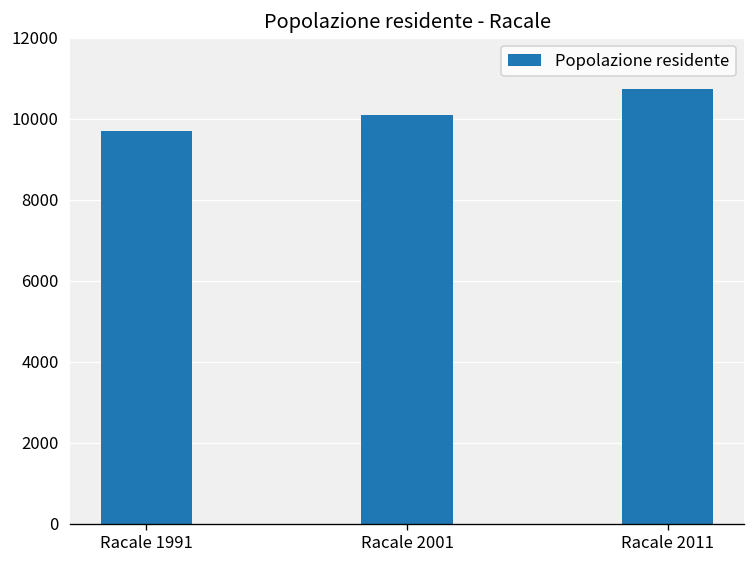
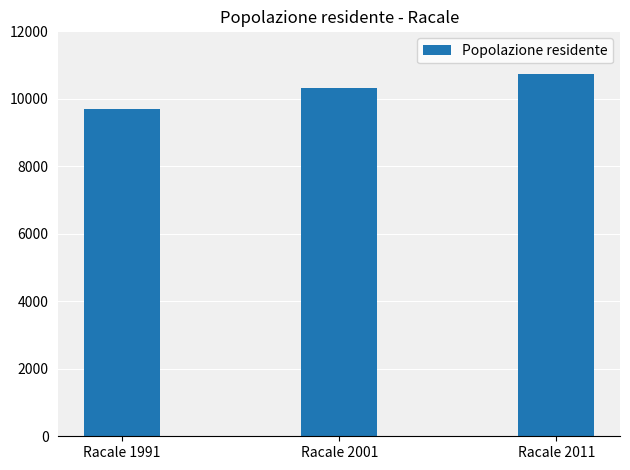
  {
    "Racale 1991": 9700,
-   "Racale 2001": 10100,
+   "Racale 2001": 10300,
    "Racale 2011": 10700
  }
